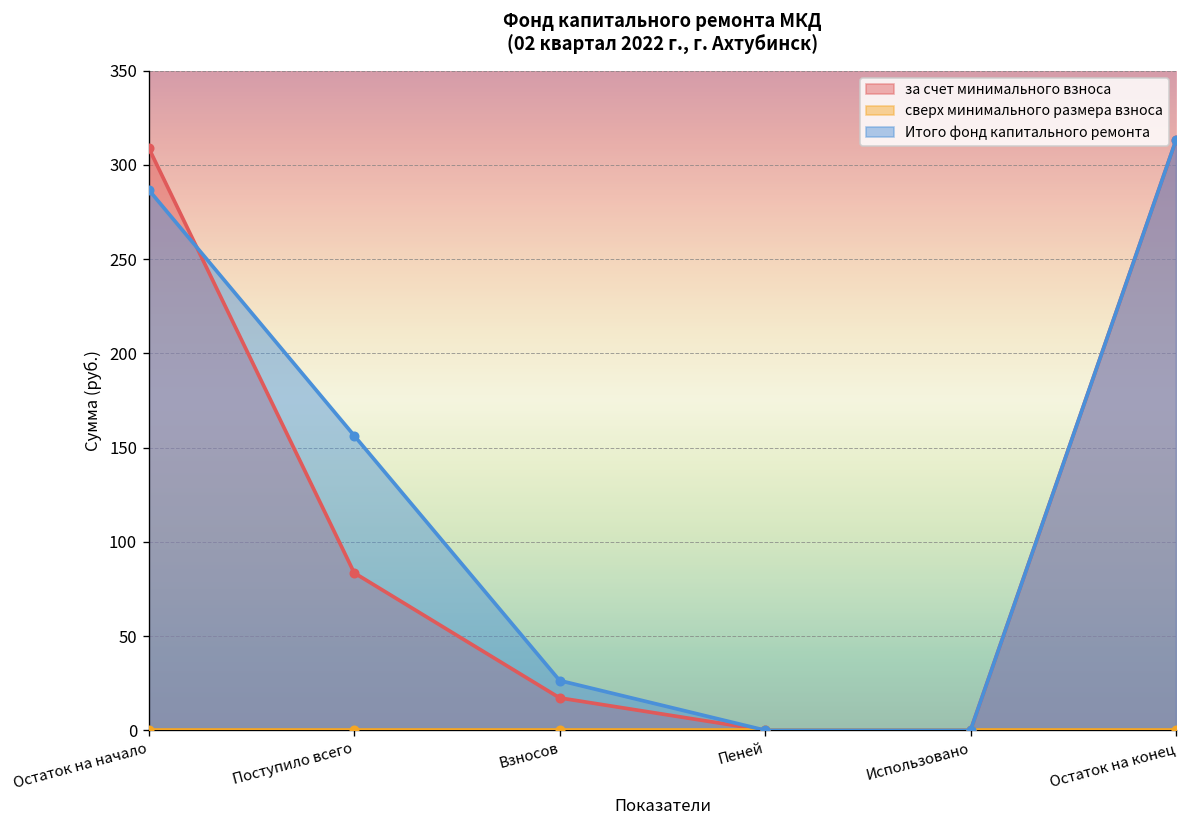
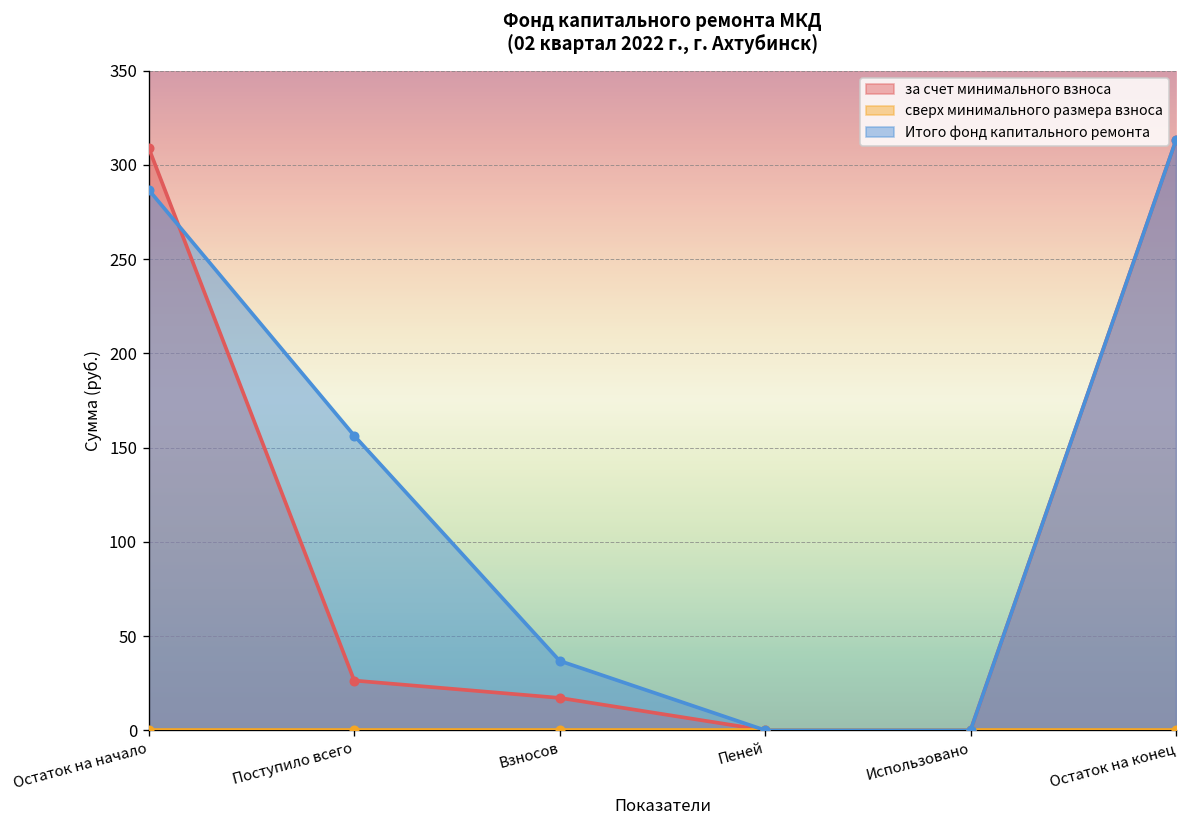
  {
    "за счет минимального взноса": {
      "Остаток на начало": 309,
-     "Поступило всего": 84,
+     "Поступило всего": 26,
      "Взносов": 17
    },
    "сверх минимального размера взноса": {
      "Остаток на начало": 0,
      "Поступило всего": 0,
      "Взносов": 0,
      "Остаток на конец": 0
    },
    "Итого фонд капитального ремонта": {
      "Остаток на начало": 287,
      "Поступило всего": 156,
-     "Взносов": 26
+     "Взносов": 37
    }
  }
